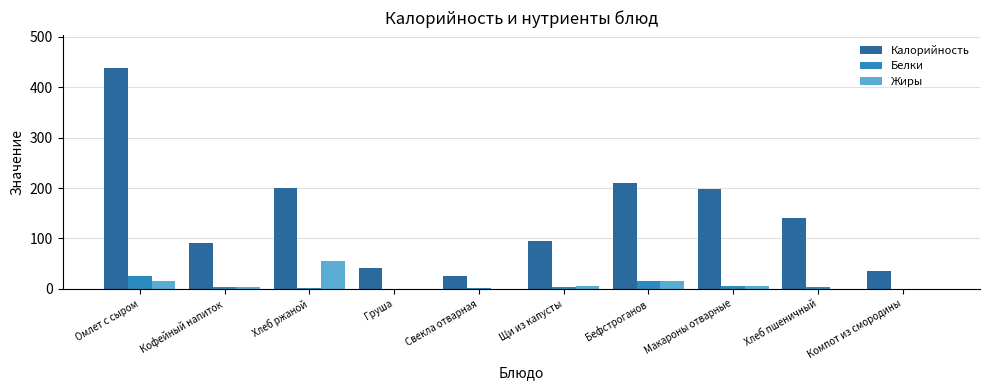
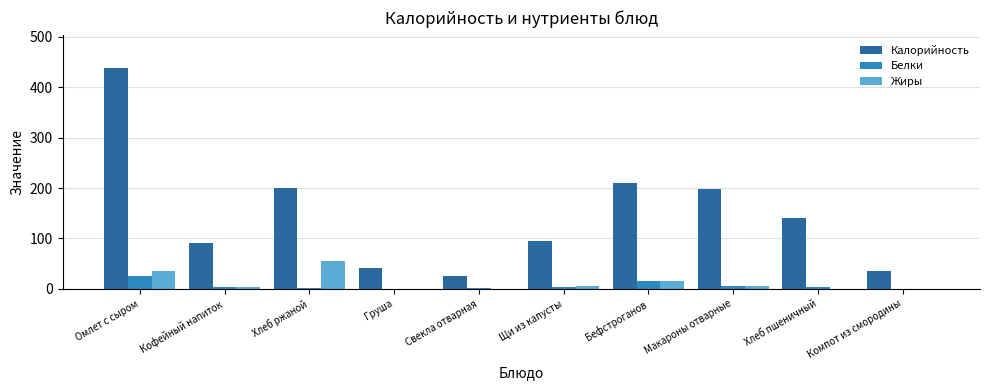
  {
    "Жиры": {
-     "Омлет с сыром": 20,
+     "Омлет с сыром": 40,
      "Хлеб ржаной": 50,
      "Щи из капусты": 10,
      "Бефстроганов": 20
    }
  }
